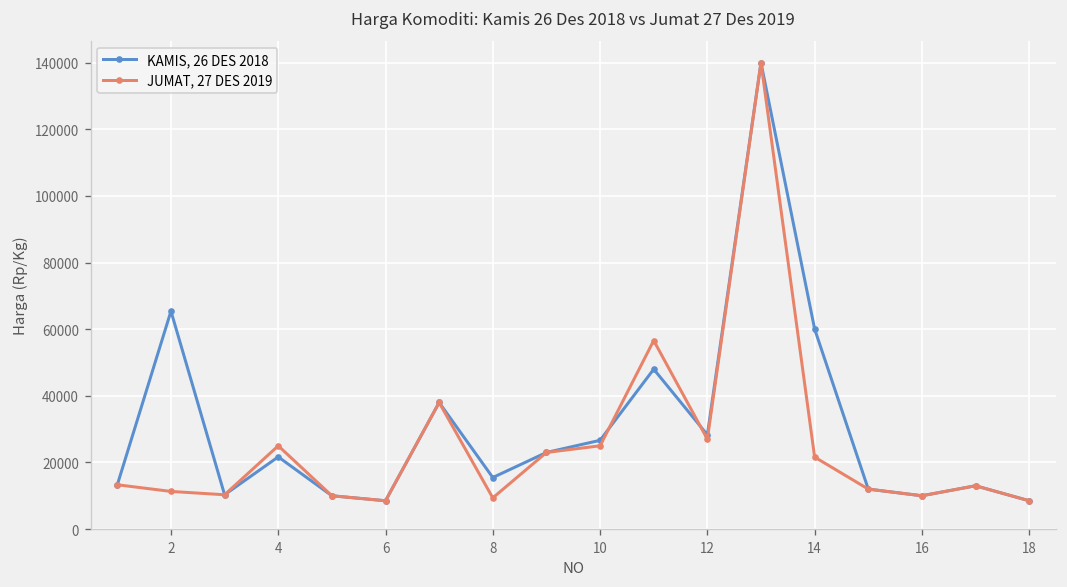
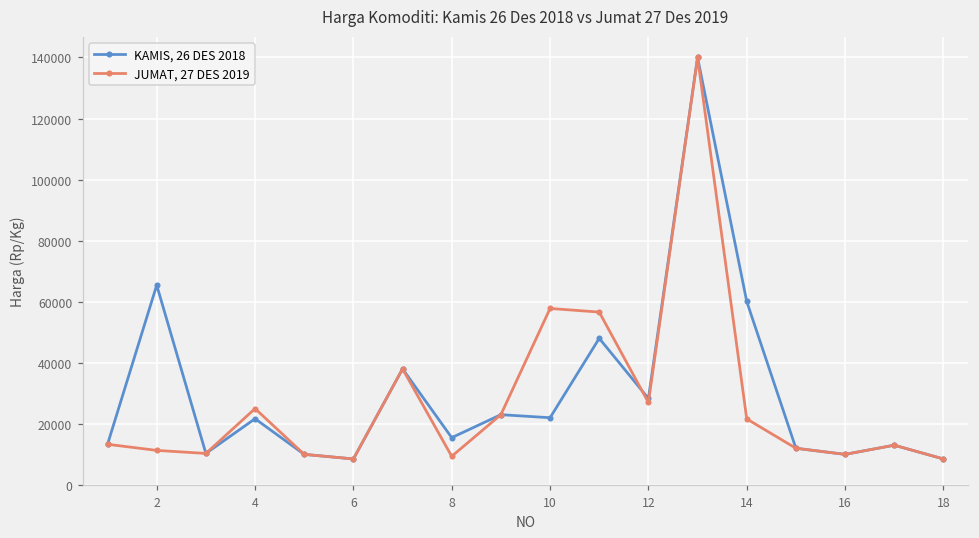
  {
    "KAMIS, 26 DES 2018": {
      "2": 65000,
      "4": 22000,
      "8": 15000,
-     "10": 27000,
+     "10": 22000,
      "12": 28000,
      "14": 60000
    },
    "JUMAT, 27 DES 2019": {
      "2": 11000,
      "4": 25000,
      "8": 9000,
-     "10": 25000,
+     "10": 58000,
      "12": 27000,
      "14": 22000
    }
  }
